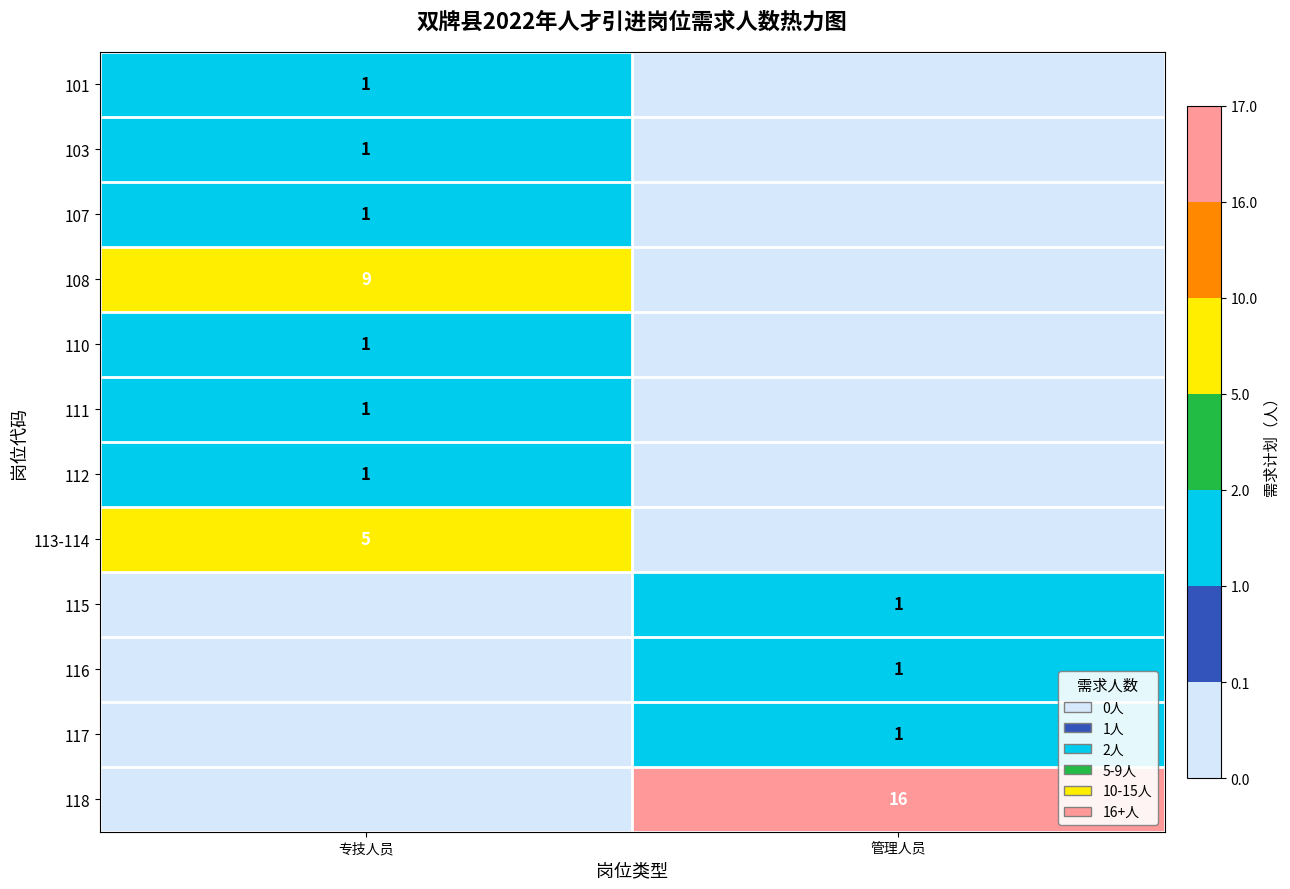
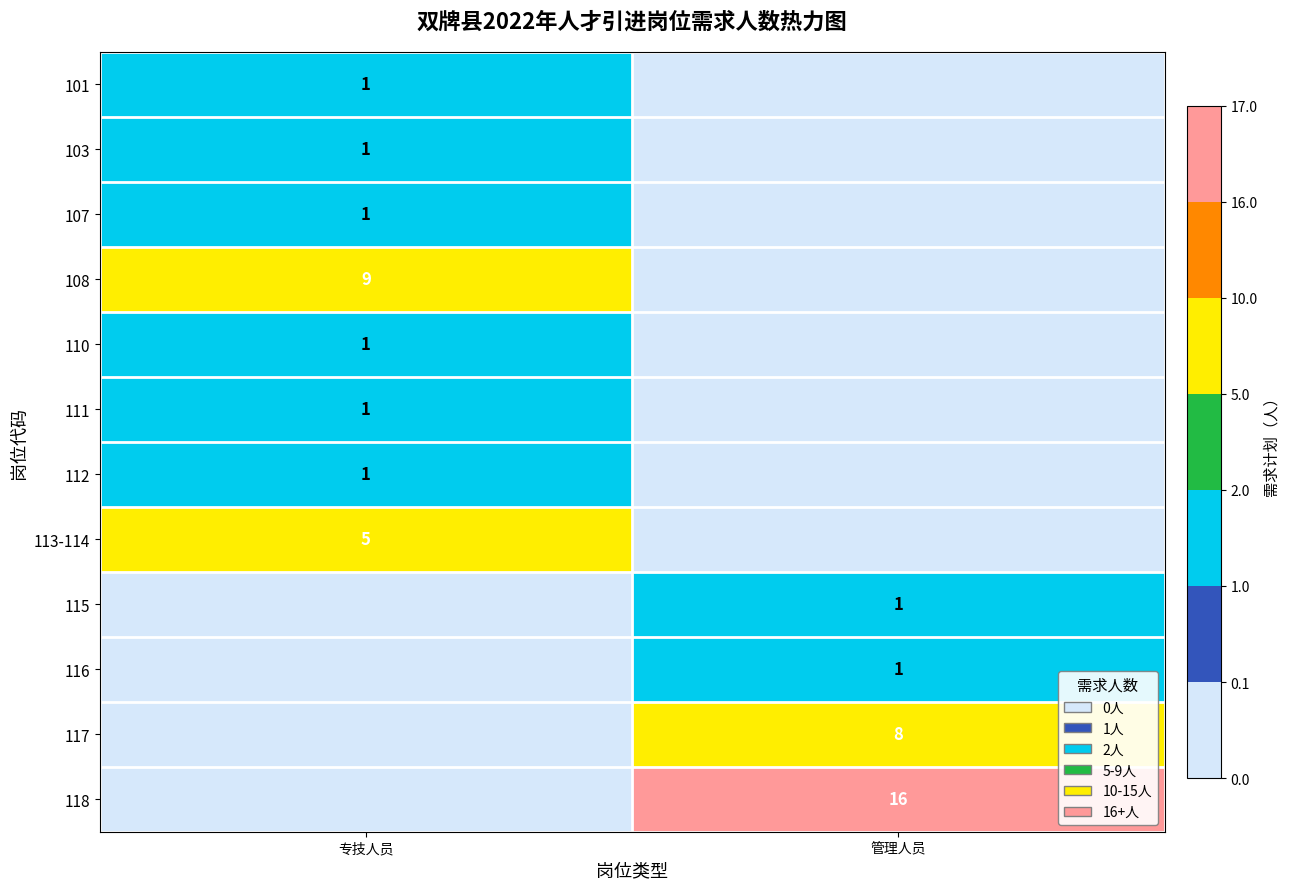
  {
    "101": {
      "专技人员": 1
    },
    "103": {
      "专技人员": 1
    },
    "107": {
      "专技人员": 1
    },
    "108": {
      "专技人员": 9
    },
    "110": {
      "专技人员": 1
    },
    "111": {
      "专技人员": 1
    },
    "112": {
      "专技人员": 1
    },
    "113-114": {
      "专技人员": 5
    },
    "115": {
      "管理人员": 1
    },
    "116": {
      "管理人员": 1
    },
    "117": {
-     "管理人员": 1
+     "管理人员": 8
    },
    "118": {
      "管理人员": 16
    }
  }
